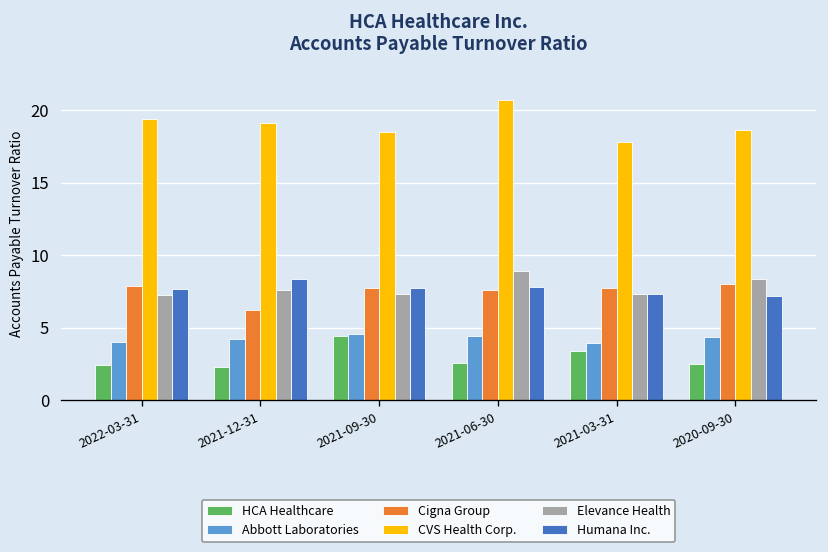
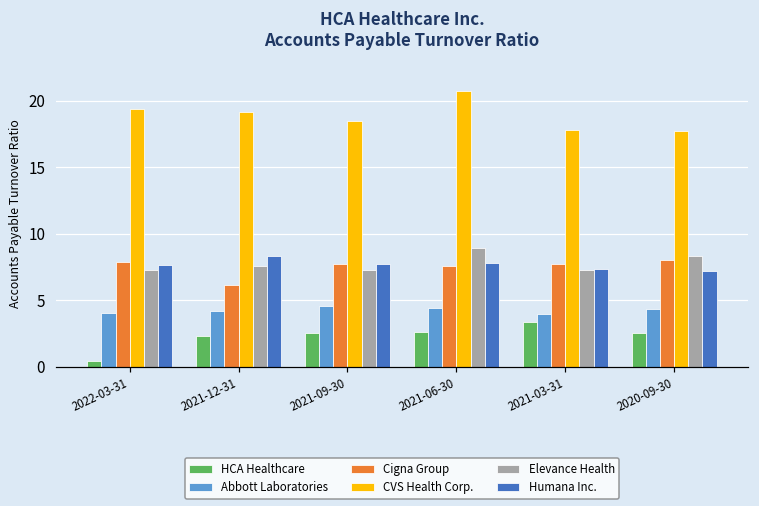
  {
    "HCA Healthcare": {
-     "2022-03-31": 2.4,
+     "2022-03-31": 0.4,
      "2021-12-31": 2.3,
-     "2021-09-30": 4.4,
+     "2021-09-30": 2.5,
      "2021-06-30": 2.6,
      "2021-03-31": 3.4,
      "2020-09-30": 2.5
    },
    "Cigna Group": {
      "2022-03-31": 7.9,
      "2021-12-31": 6.2,
      "2021-09-30": 7.7,
      "2021-06-30": 7.6,
      "2021-03-31": 7.7,
      "2020-09-30": 8.0
    },
    "CVS Health Corp.": {
      "2022-03-31": 19.4,
      "2021-12-31": 19.1,
      "2021-09-30": 18.5,
      "2021-06-30": 20.7,
      "2021-03-31": 17.8,
-     "2020-09-30": 18.6
+     "2020-09-30": 17.7
    },
    "Elevance Health": {
      "2022-03-31": 7.3,
      "2021-12-31": 7.6,
      "2021-09-30": 7.3,
      "2021-06-30": 8.9,
      "2021-03-31": 7.3,
      "2020-09-30": 8.3
    }
  }
